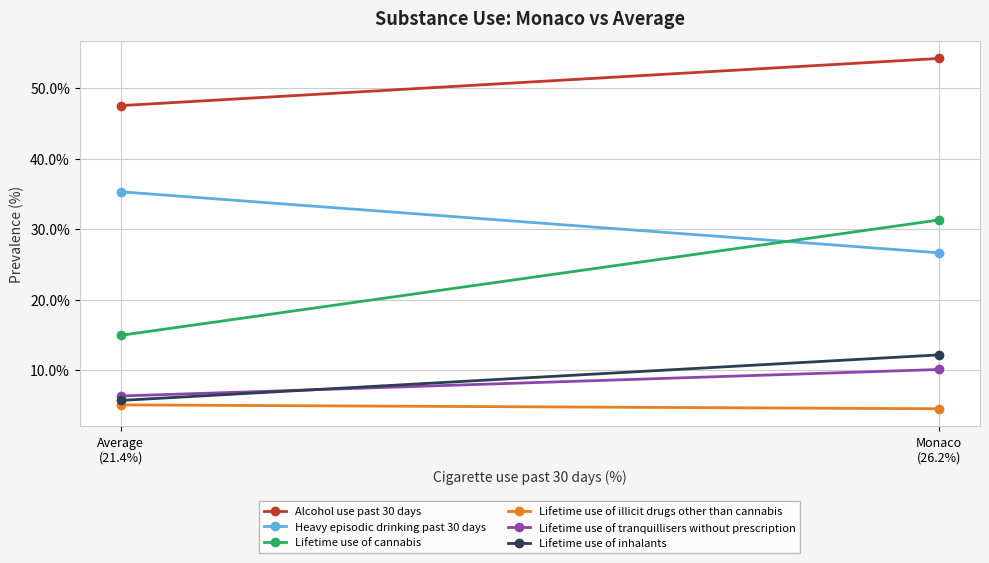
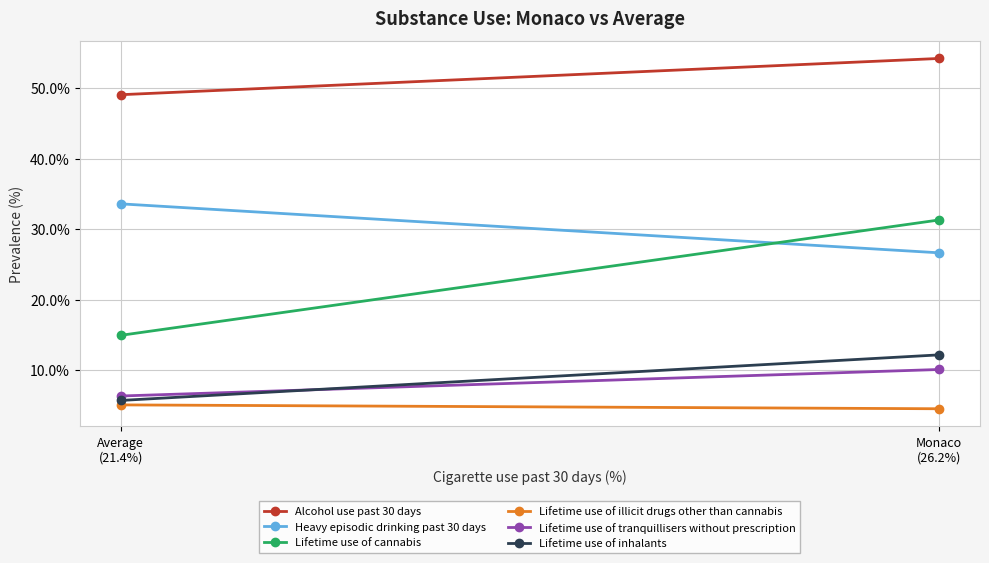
  {
    "Alcohol use past 30 days": {
-     "Average (21.4%)": "48%",
+     "Average (21.4%)": "49%",
      "Monaco (26.2%)": "54%"
    },
    "Heavy episodic drinking past 30 days": {
-     "Average (21.4%)": "35%",
+     "Average (21.4%)": "34%",
      "Monaco (26.2%)": "27%"
    },
    "Lifetime use of cannabis": {
      "Average (21.4%)": "15%",
      "Monaco (26.2%)": "31%"
    },
    "Lifetime use of illicit drugs other than cannabis": {
      "Average (21.4%)": "5%",
      "Monaco (26.2%)": "5%"
    },
    "Lifetime use of tranquillisers without prescription": {
      "Average (21.4%)": "6%",
      "Monaco (26.2%)": "10%"
    },
    "Lifetime use of inhalants": {
      "Average (21.4%)": "6%",
      "Monaco (26.2%)": "12%"
    }
  }
